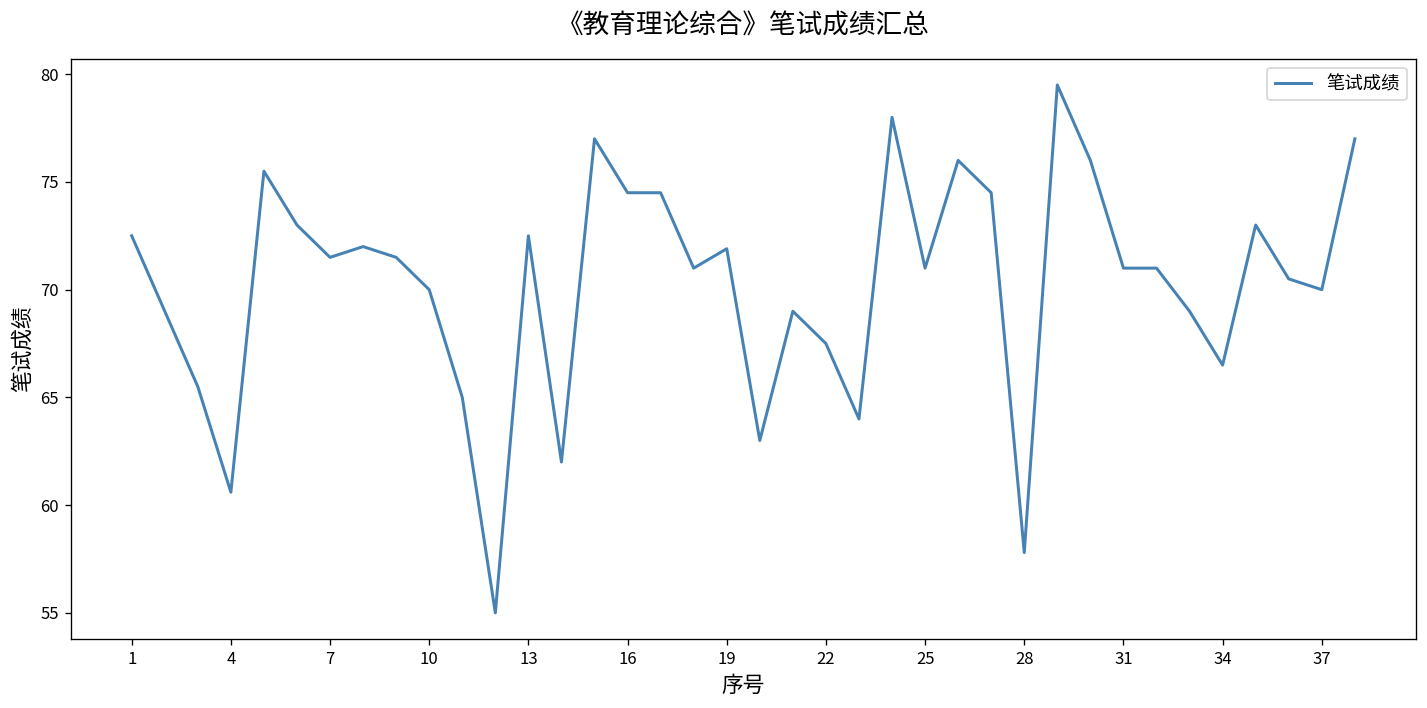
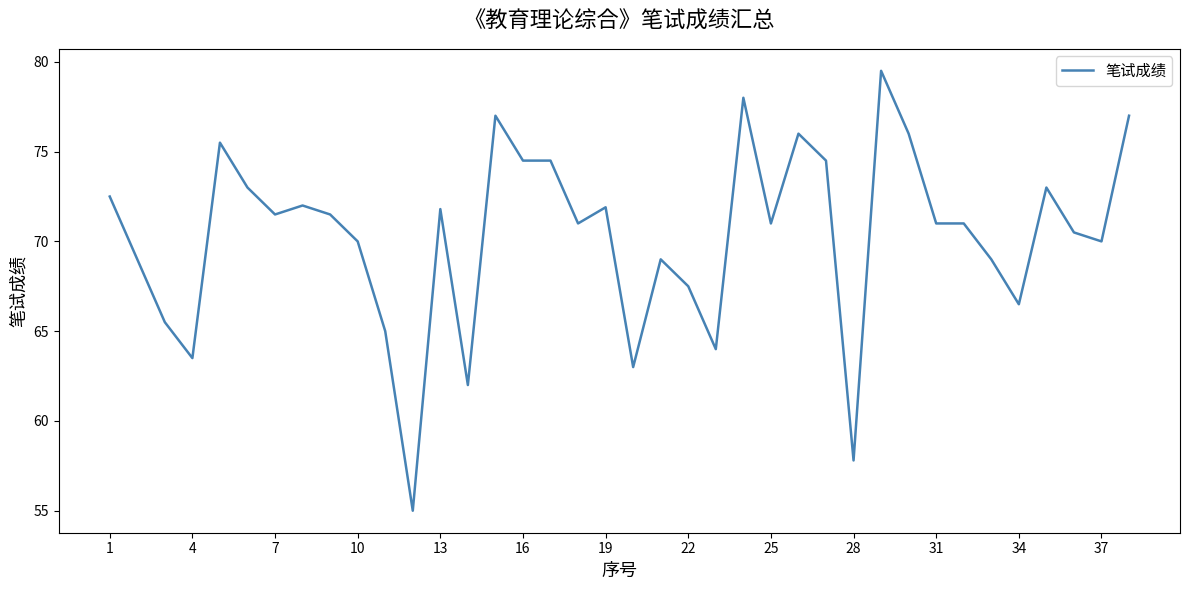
  {
    "1": 72.5,
-   "4": 60.6,
+   "4": 63.5,
    "7": 71.5,
    "10": 70.0,
-   "13": 72.5,
+   "13": 71.8,
    "16": 74.5,
    "19": 71.9,
    "22": 67.5,
    "25": 71.0,
    "28": 57.8,
    "31": 71.0,
    "34": 66.5,
    "37": 70.0
  }
